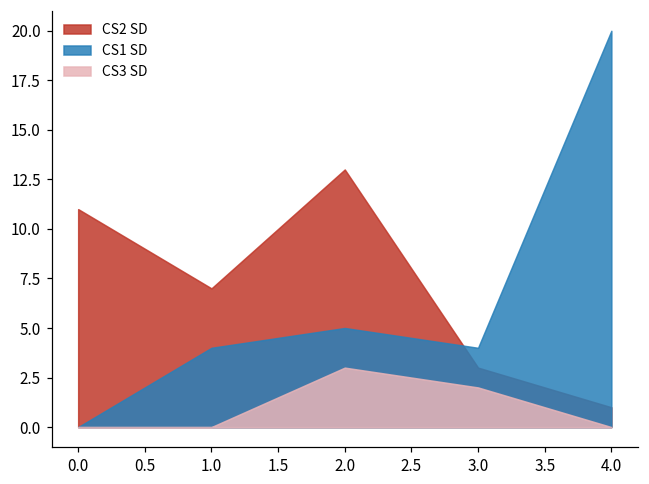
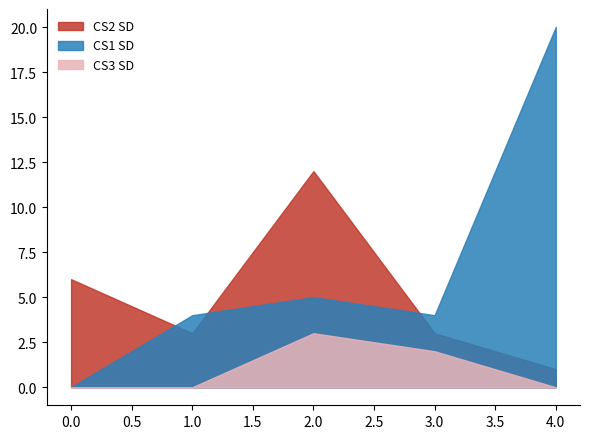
  {
    "CS2 SD": {
-     "0.0": 11,
-     "1.0": 7,
-     "2.0": 13,
+     "0.0": 6,
+     "1.0": 3,
+     "2.0": 12,
      "3.0": 3,
      "4.0": 1
    },
    "CS1 SD": {
      "1.0": 4,
      "2.0": 5,
      "3.0": 4,
      "4.0": 20
    },
    "CS3 SD": {
      "1.0": 0,
      "2.0": 3,
      "3.0": 2,
      "4.0": 0
    }
  }
